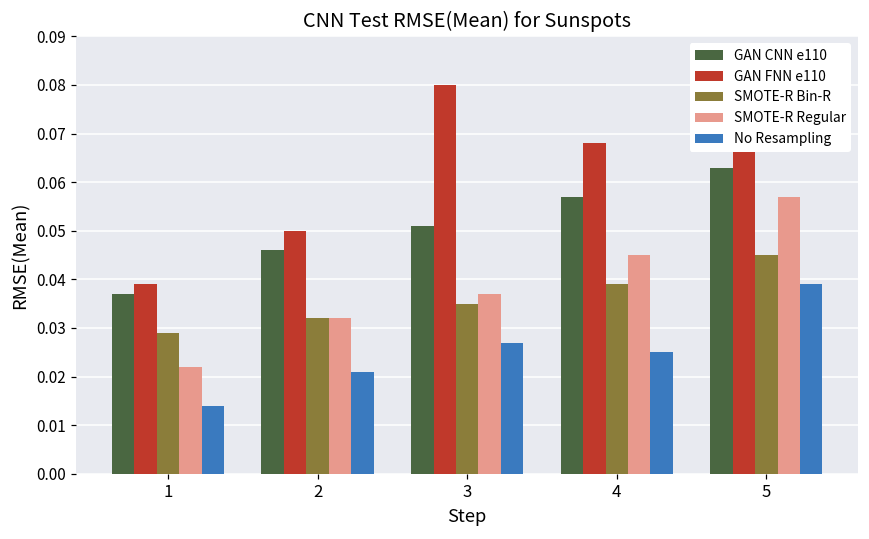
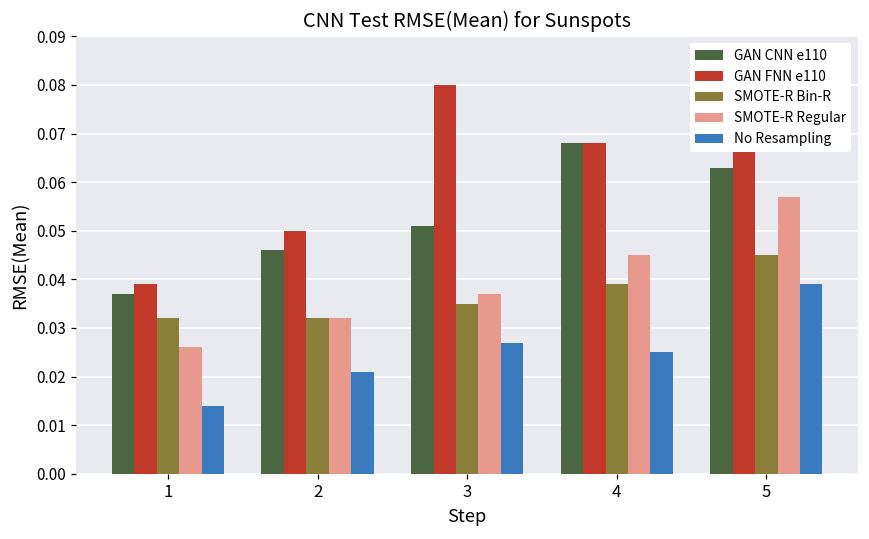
  {
    "GAN CNN e110": {
      "1": 0.037,
      "2": 0.046,
      "3": 0.051,
-     "4": 0.057,
+     "4": 0.068,
      "5": 0.063
    },
    "GAN FNN e110": {
      "1": 0.039,
      "2": 0.050,
      "3": 0.080,
      "4": 0.068
    },
    "SMOTE-R Bin-R": {
-     "1": 0.029,
+     "1": 0.032,
      "2": 0.032,
      "3": 0.035,
      "4": 0.039,
      "5": 0.045
    },
    "SMOTE-R Regular": {
-     "1": 0.022,
+     "1": 0.026,
      "2": 0.032,
      "3": 0.037,
      "4": 0.045,
      "5": 0.057
    },
    "No Resampling": {
      "1": 0.014,
      "2": 0.021,
      "3": 0.027,
      "4": 0.025,
      "5": 0.039
    }
  }
